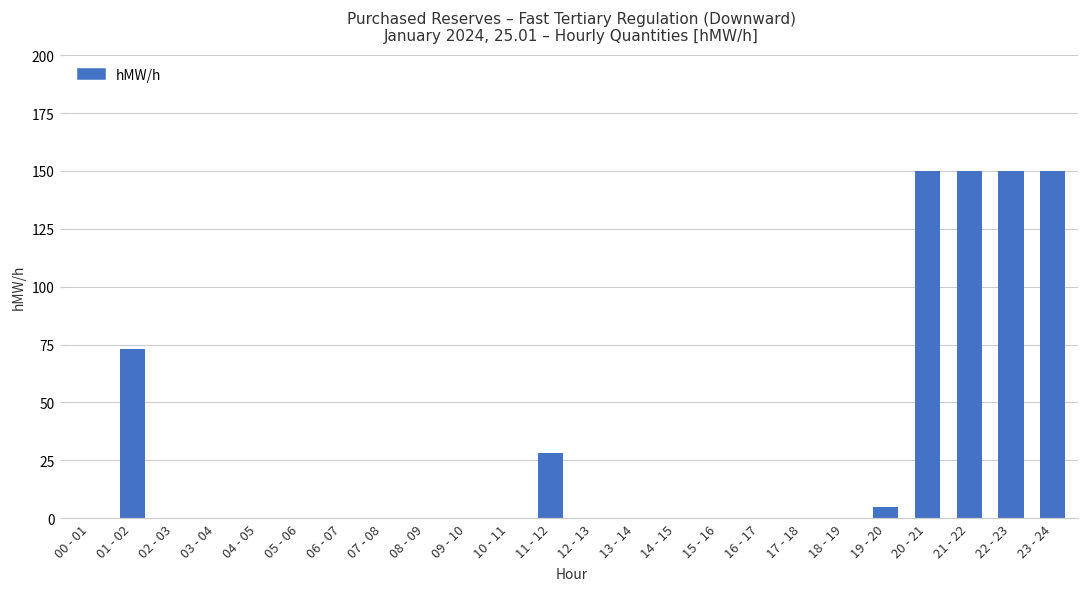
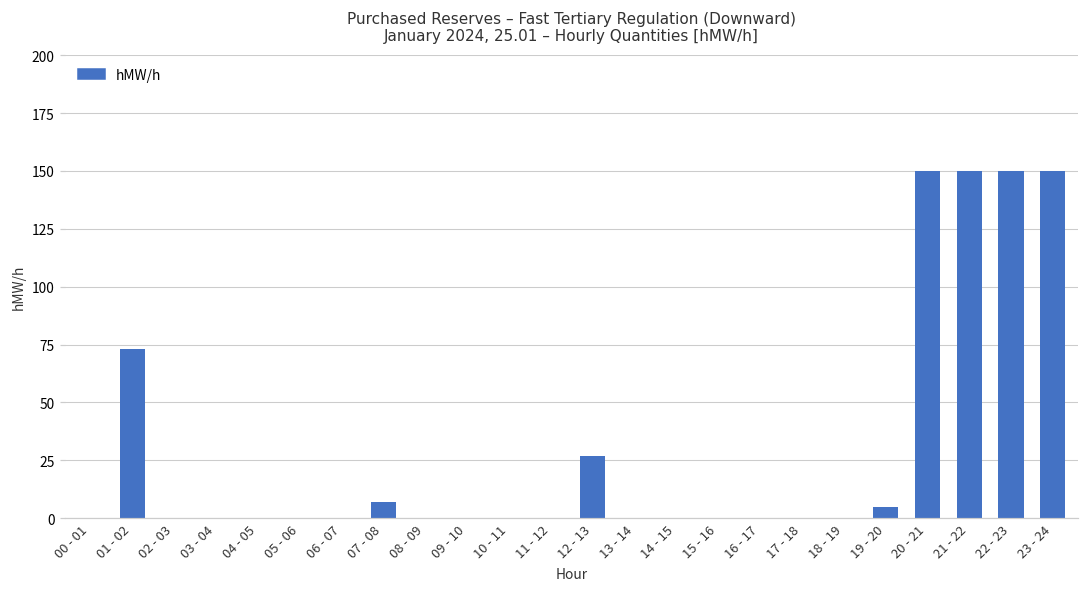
  {
    "00 - 01": 0,
    "01 - 02": 73,
    "02 - 03": 0,
    "03 - 04": 0,
    "04 - 05": 0,
    "05 - 06": 0,
    "06 - 07": 0,
-   "07 - 08": 0,
+   "07 - 08": 7,
    "08 - 09": 0,
    "09 - 10": 0,
    "10 - 11": 0,
-   "11 - 12": 28,
-   "12 - 13": 0,
+   "11 - 12": 0,
+   "12 - 13": 27,
    "13 - 14": 0,
    "14 - 15": 0,
    "15 - 16": 0,
    "16 - 17": 0,
    "17 - 18": 0,
    "18 - 19": 0,
    "19 - 20": 5,
    "20 - 21": 150,
    "21 - 22": 150,
    "22 - 23": 150,
    "23 - 24": 150
  }
